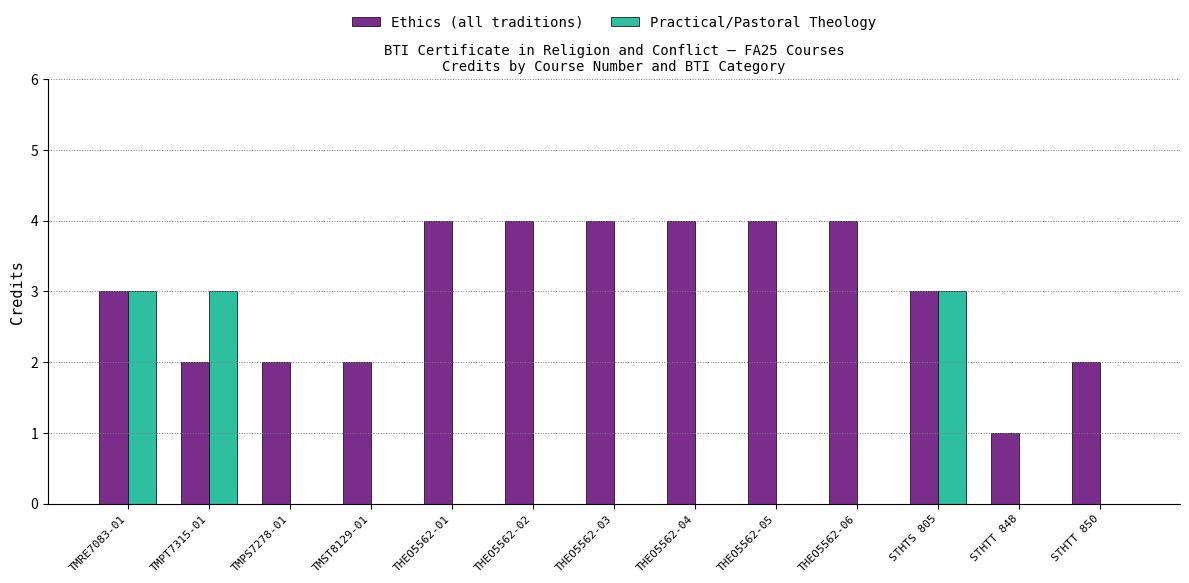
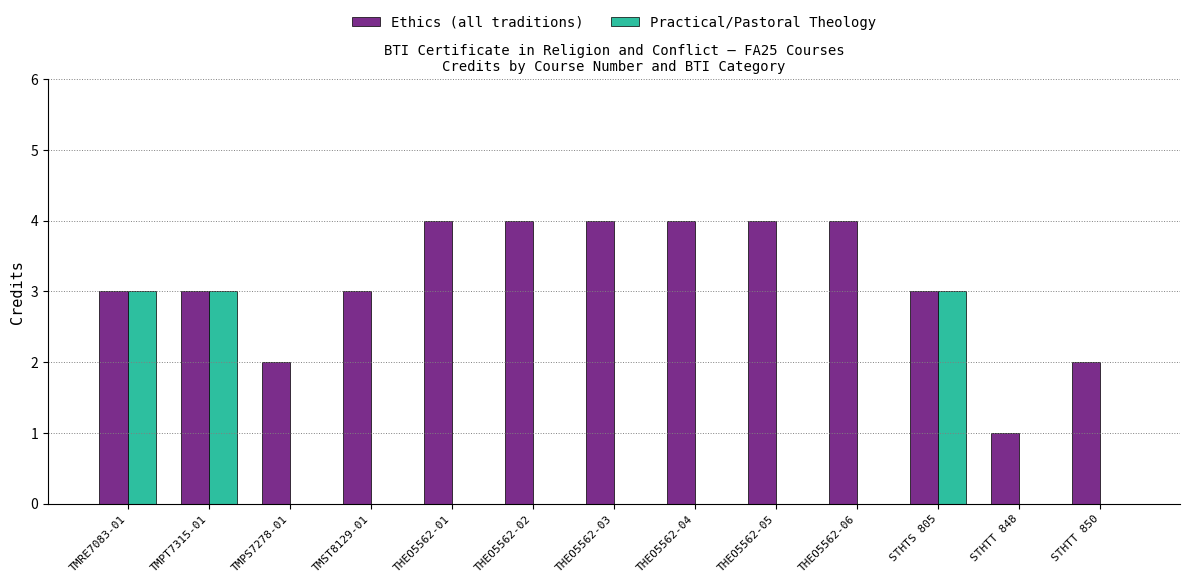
  {
    "Ethics (all traditions)": {
      "TMRE7083-01": 3,
-     "TMPT7315-01": 2,
+     "TMPT7315-01": 3,
      "TMPS7278-01": 2,
-     "TMST8129-01": 2,
+     "TMST8129-01": 3,
      "THEO5562-01": 4,
      "THEO5562-02": 4,
      "THEO5562-03": 4,
      "THEO5562-04": 4,
      "THEO5562-05": 4,
      "THEO5562-06": 4,
      "STHTS 805": 3,
      "STHTT 848": 1,
      "STHTT 850": 2
    },
    "Practical/Pastoral Theology": {
      "TMRE7083-01": 3,
      "TMPT7315-01": 3,
      "TMPS7278-01": 0,
      "TMST8129-01": 0,
      "THEO5562-01": 0,
      "THEO5562-02": 0,
      "THEO5562-03": 0,
      "THEO5562-04": 0,
      "THEO5562-05": 0,
      "THEO5562-06": 0,
      "STHTS 805": 3,
      "STHTT 848": 0,
      "STHTT 850": 0
    }
  }
